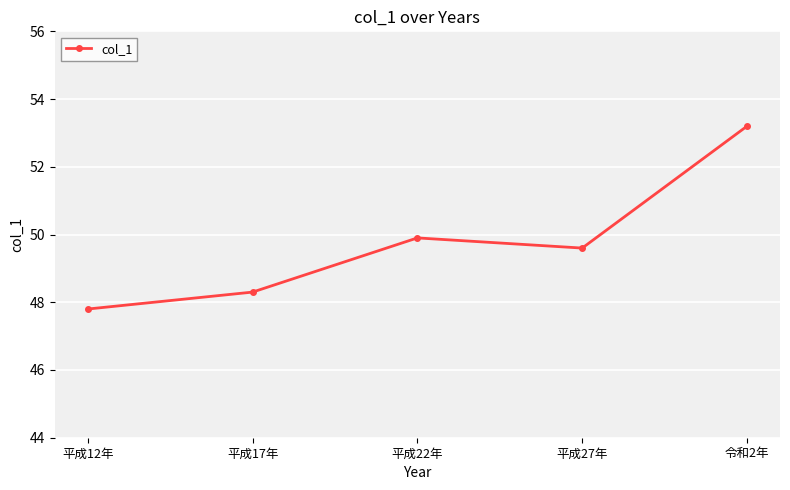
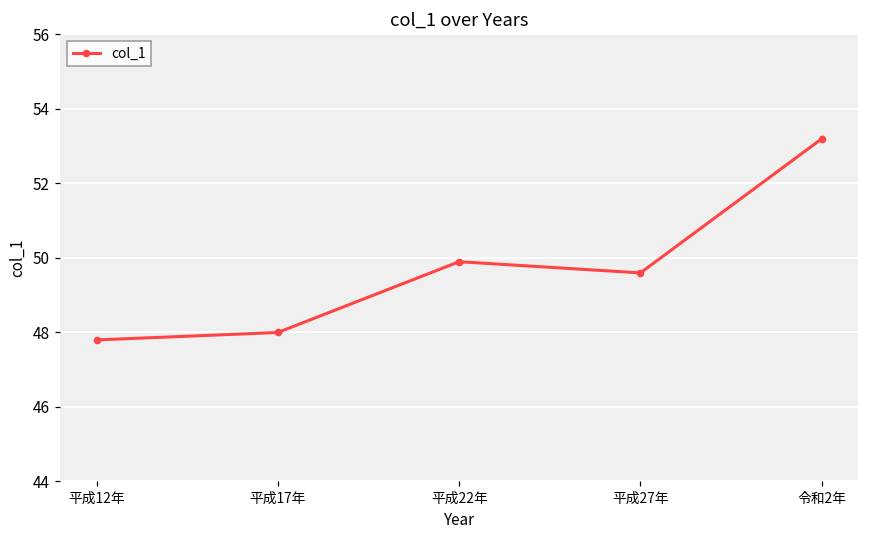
  {
    "平成12年": 47.8,
-   "平成17年": 48.3,
+   "平成17年": 48.0,
    "平成22年": 49.9,
    "平成27年": 49.6,
    "令和2年": 53.2
  }
